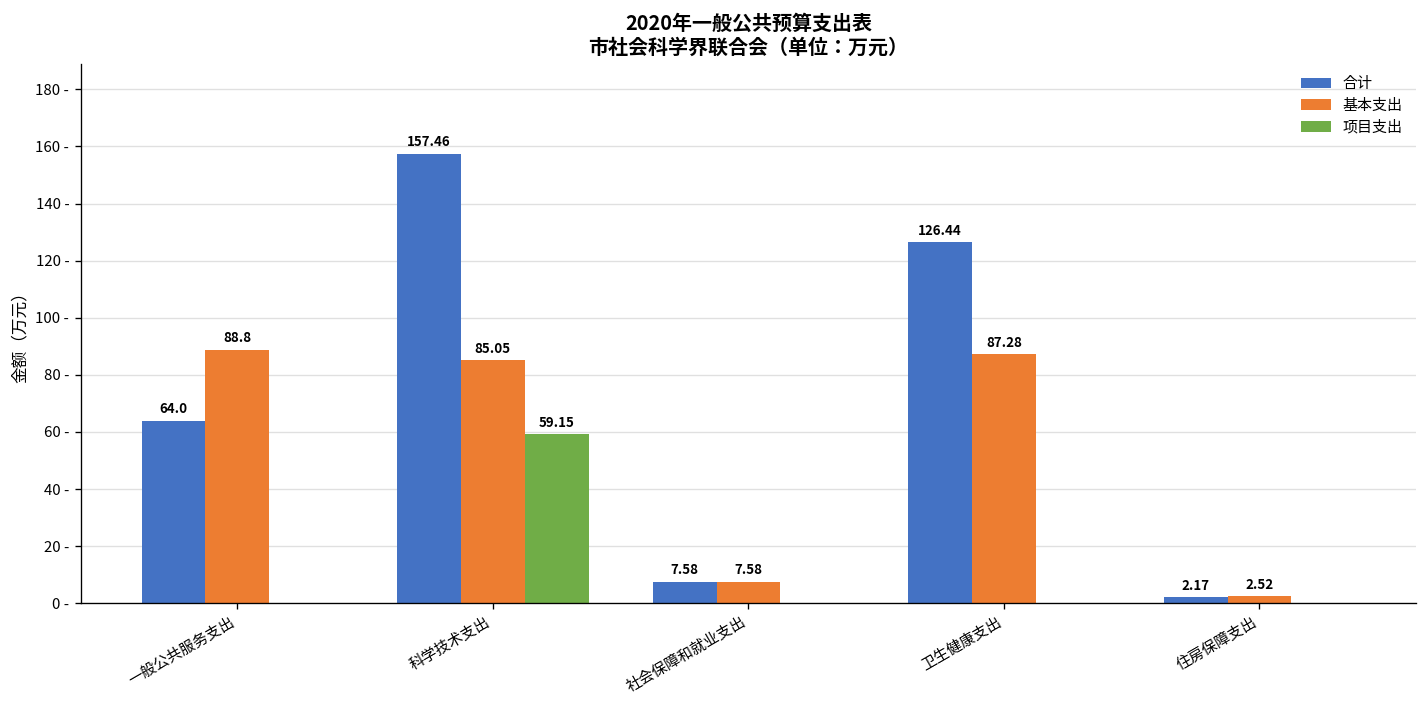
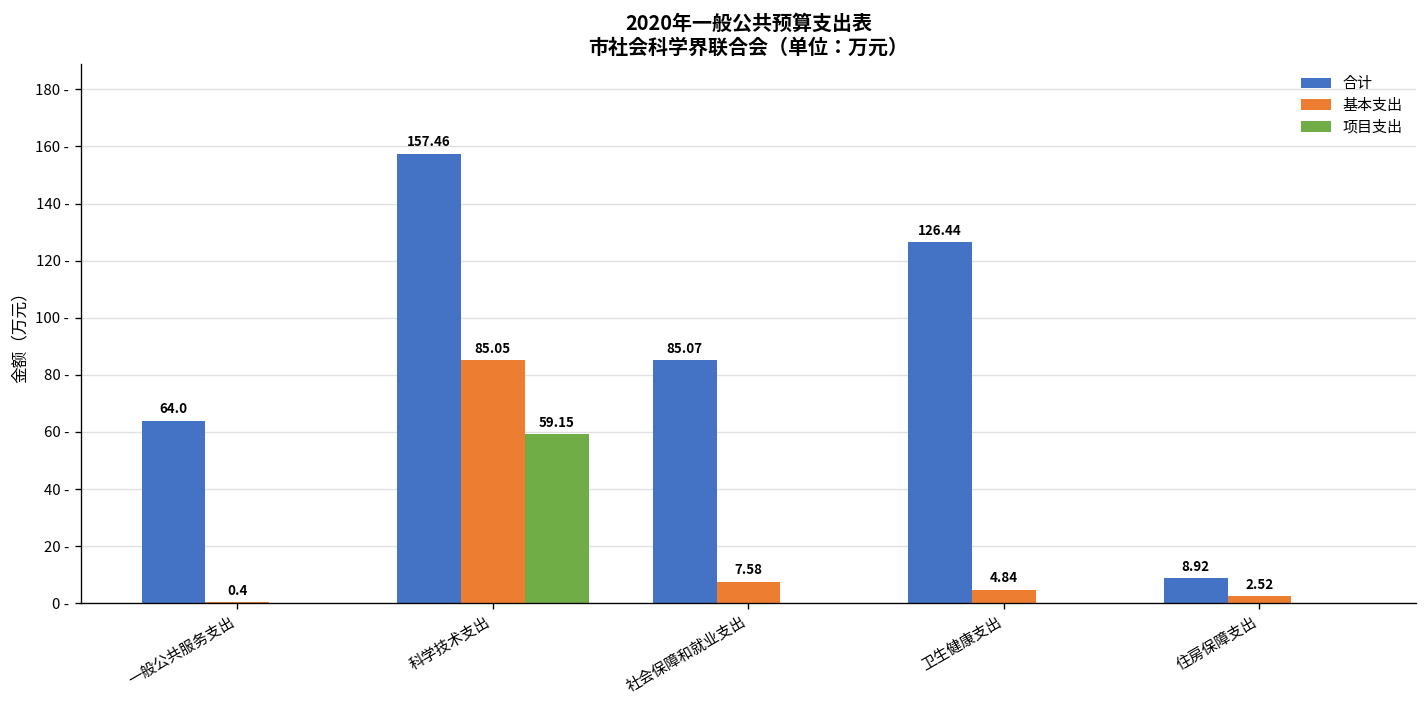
  {
    "合计": {
      "一般公共服务支出": 64.0,
      "科学技术支出": 157.46,
-     "社会保障和就业支出": 7.58,
+     "社会保障和就业支出": 85.07,
      "卫生健康支出": 126.44,
-     "住房保障支出": 2.17
+     "住房保障支出": 8.92
    },
    "基本支出": {
-     "一般公共服务支出": 88.8,
+     "一般公共服务支出": 0.4,
      "科学技术支出": 85.05,
      "社会保障和就业支出": 7.58,
-     "卫生健康支出": 87.28,
+     "卫生健康支出": 4.84,
      "住房保障支出": 2.52
    },
    "项目支出": {
      "科学技术支出": 59.15
    }
  }
